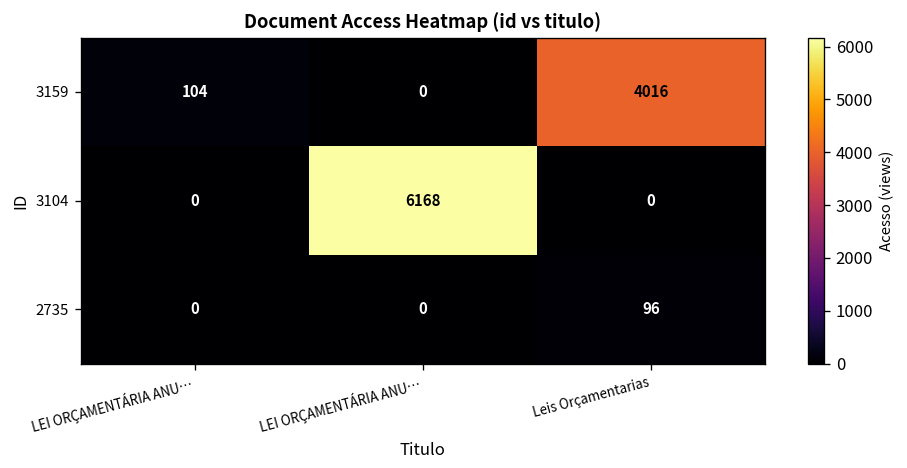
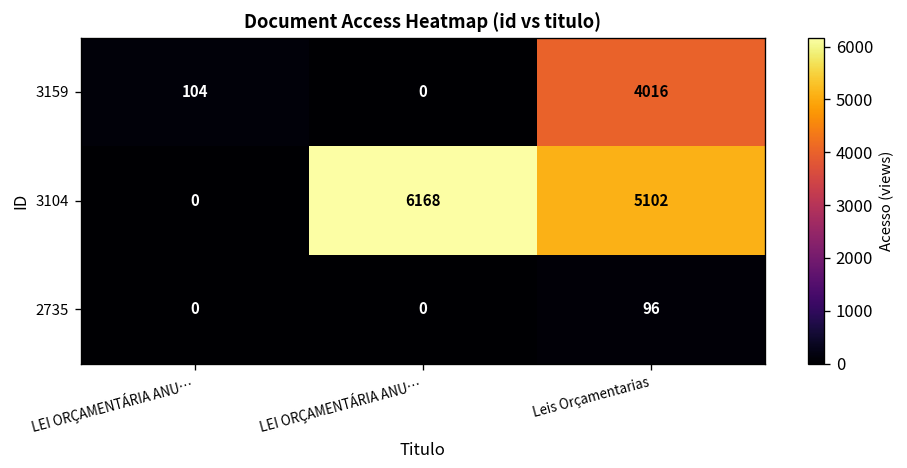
  {
    "3159": {
      "Leis Orçamentarias": 4016
    },
    "3104": {
-     "Leis Orçamentarias": 0
+     "Leis Orçamentarias": 5102
    },
    "2735": {
      "Leis Orçamentarias": 96
    }
  }
